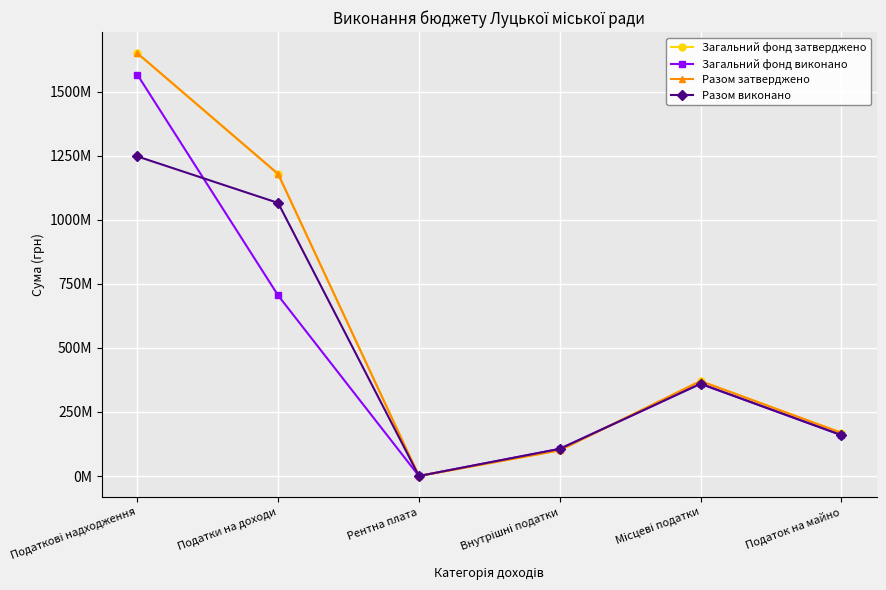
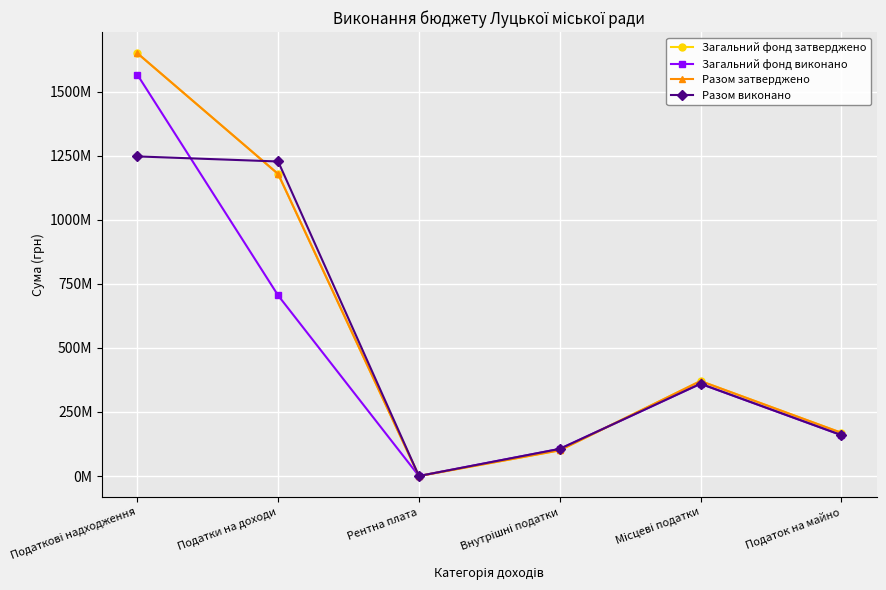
  {
    "Разом затверджено": {
      "Податкові надходження": 1650000000,
      "Податки на доходи": 1180000000,
      "Місцеві податки": 370000000
    },
    "Загальний фонд виконано": {
      "Податкові надходження": 1570000000,
      "Податки на доходи": 700000000
    },
    "Разом виконано": {
      "Податкові надходження": 1250000000,
-     "Податки на доходи": 1070000000
+     "Податки на доходи": 1230000000
    }
  }
